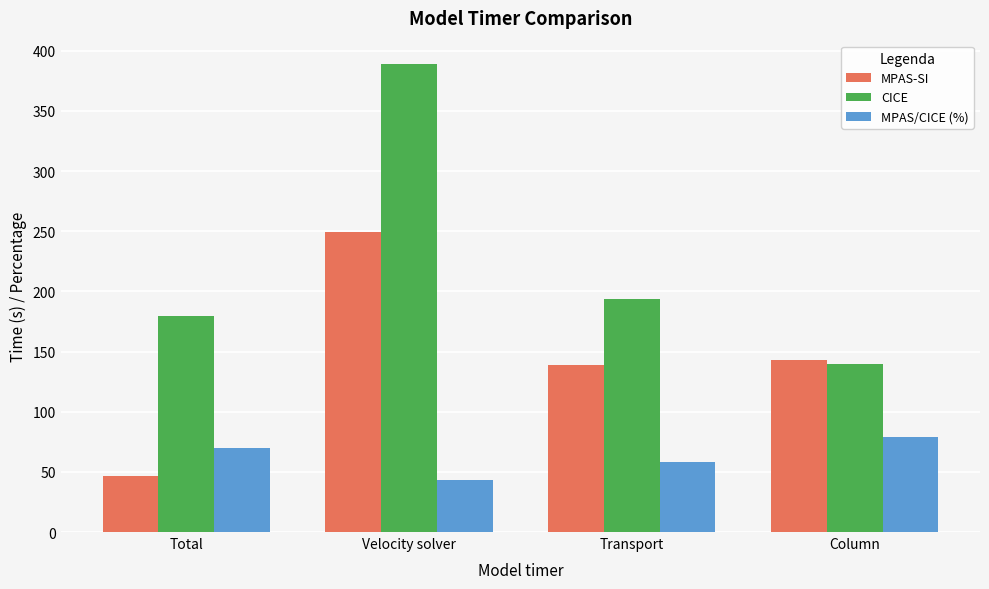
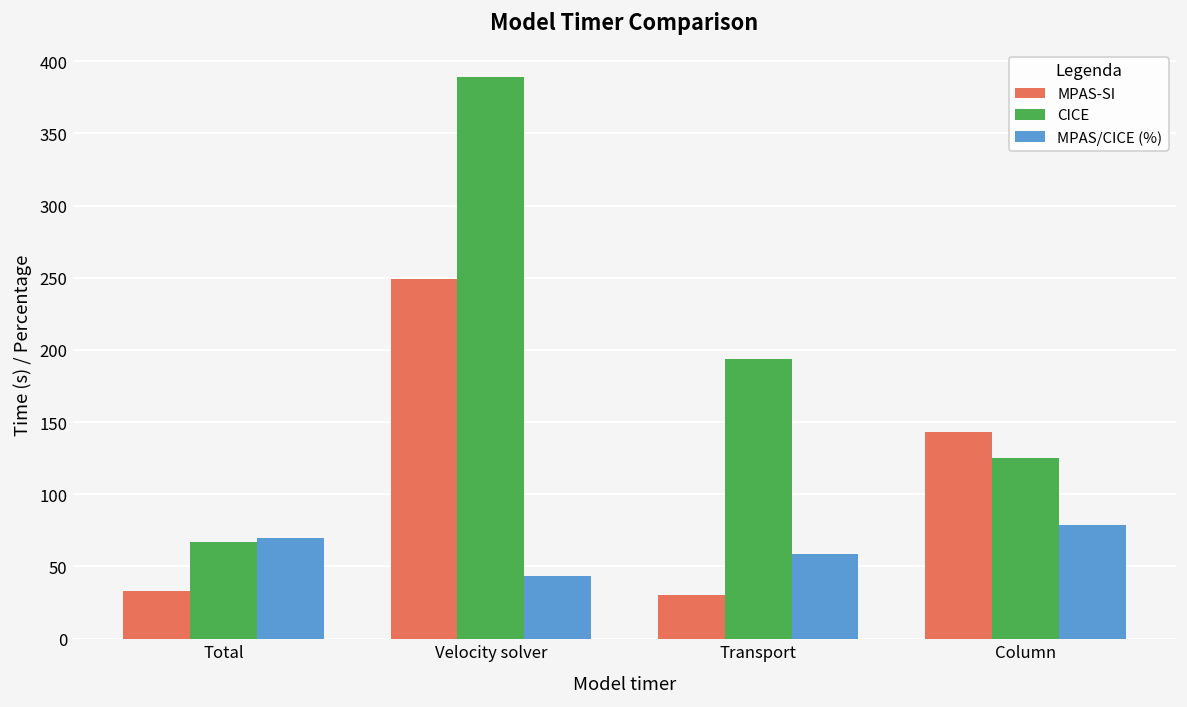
  {
    "MPAS-SI": {
-     "Total": 47,
+     "Total": 33,
      "Velocity solver": 249,
-     "Transport": 139,
+     "Transport": 30,
      "Column": 143
    },
    "CICE": {
-     "Total": 180,
+     "Total": 67,
      "Velocity solver": 389,
      "Transport": 194,
-     "Column": 140
+     "Column": 125
    },
    "MPAS/CICE (%)": {
      "Total": 70,
      "Velocity solver": 43,
      "Transport": 58,
      "Column": 79
    }
  }
